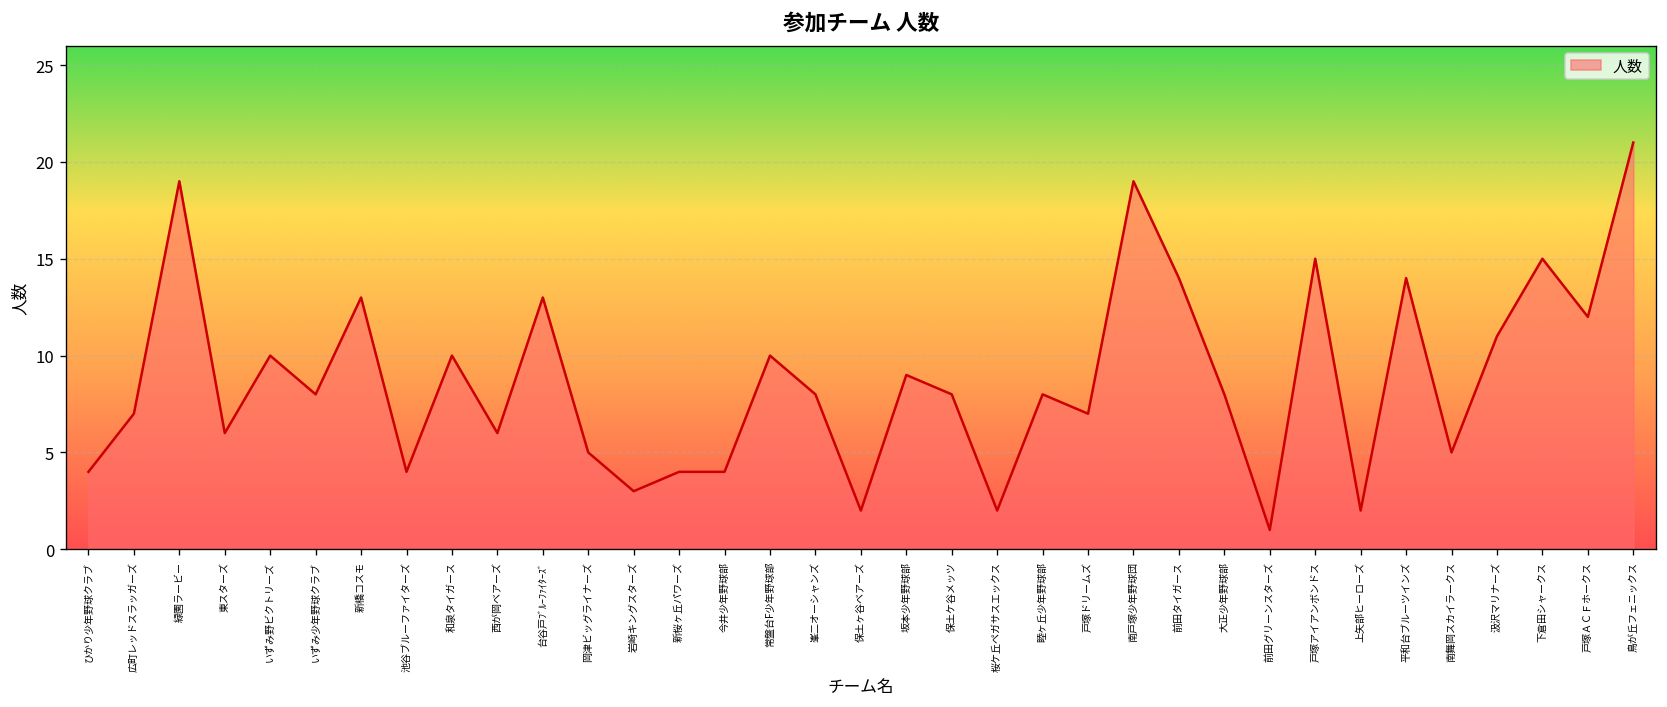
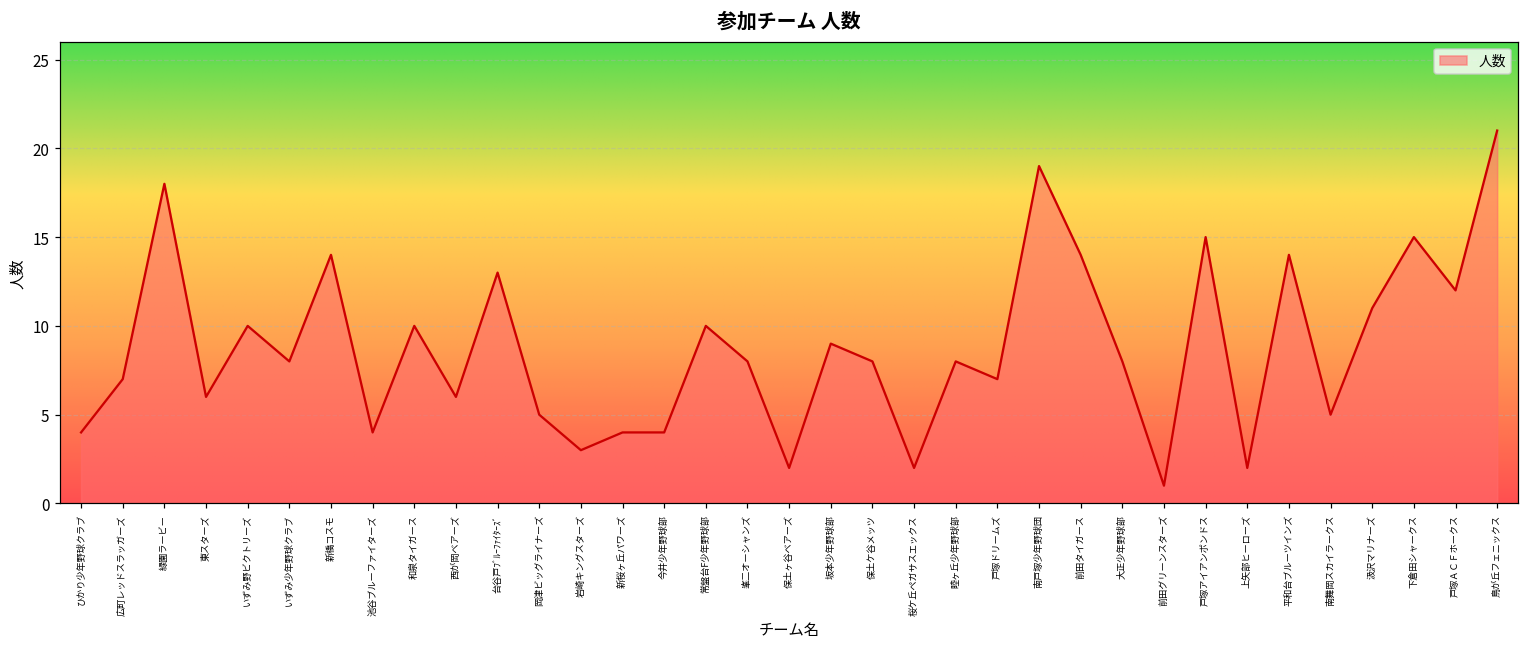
  {
    "ひかり少年野球クラブ": 4,
    "広町レッドスラッガーズ": 7,
-   "緑園ラービー": 19,
+   "緑園ラービー": 18,
    "東スターズ": 6,
    "いずみ野ビクトリーズ": 10,
    "いずみ少年野球クラブ": 8,
-   "新橋コスモ": 13,
+   "新橋コスモ": 14,
    "池谷ブルーファイターズ": 4,
    "和泉タイガース": 10,
    "西が岡ベアーズ": 6,
    "台谷戸ﾌﾞﾙｰﾌｧｲﾀｰｽﾞ": 13,
    "岡津ビッグライナーズ": 5,
    "岩崎キングスターズ": 3,
    "新桜ヶ丘パワーズ": 4,
    "今井少年野球部": 4,
    "常盤台F少年野球部": 10,
    "峯二オーシャンズ": 8,
    "保土ヶ谷ベアーズ": 2,
    "坂本少年野球部": 9,
    "保土ケ谷メッツ": 8,
    "桜ケ丘ペガサスエックス": 2,
    "睦ヶ丘少年野球部": 8,
    "戸塚ドリームズ": 7,
    "南戸塚少年野球団": 19,
    "前田タイガース": 14,
    "大正少年野球部": 8,
    "前田グリーンスターズ": 1,
    "戸塚アイアンボンドス": 15,
    "上矢部ヒーローズ": 2,
    "平和台ブルーツインズ": 14,
    "南舞岡スカイラークス": 5,
    "汲沢マリナーズ": 11,
    "下倉田シャークス": 15,
    "戸塚ＡＣＦホークス": 12,
    "鳥が丘フェニックス": 21
  }
